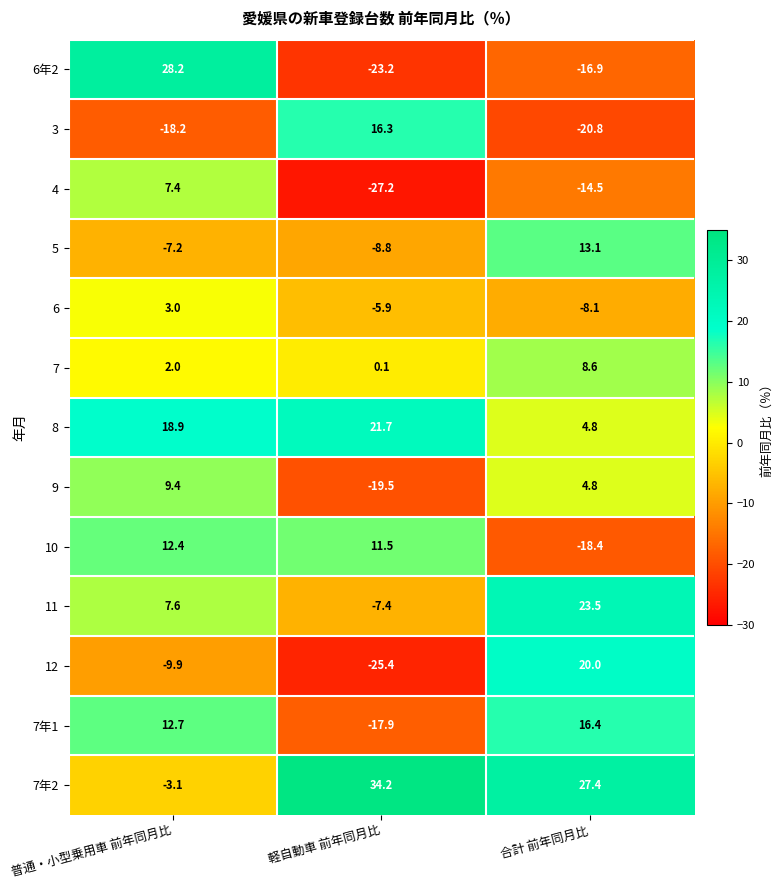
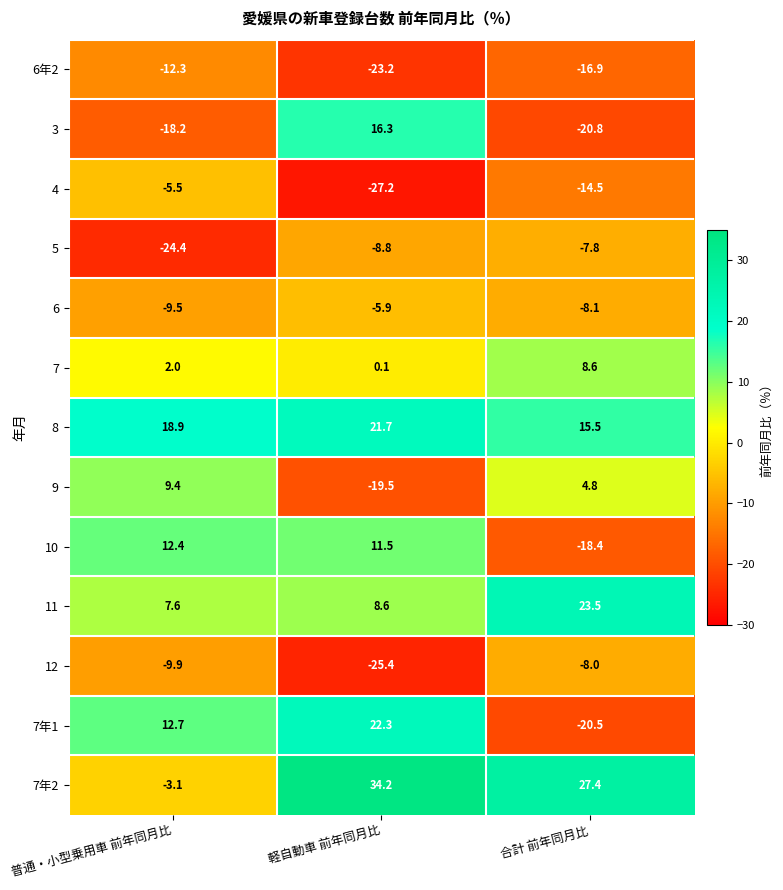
  {
    "6年2": {
-     "普通・小型乗用車 前年同月比": 28.2,
+     "普通・小型乗用車 前年同月比": -12.3,
      "軽自動車 前年同月比": -23.2,
      "合計 前年同月比": -16.9
    },
    "3": {
      "普通・小型乗用車 前年同月比": -18.2,
      "軽自動車 前年同月比": 16.3,
      "合計 前年同月比": -20.8
    },
    "4": {
-     "普通・小型乗用車 前年同月比": 7.4,
+     "普通・小型乗用車 前年同月比": -5.5,
      "軽自動車 前年同月比": -27.2,
      "合計 前年同月比": -14.5
    },
    "5": {
-     "普通・小型乗用車 前年同月比": -7.2,
+     "普通・小型乗用車 前年同月比": -24.4,
      "軽自動車 前年同月比": -8.8,
-     "合計 前年同月比": 13.1
+     "合計 前年同月比": -7.8
    },
    "6": {
-     "普通・小型乗用車 前年同月比": 3.0,
+     "普通・小型乗用車 前年同月比": -9.5,
      "軽自動車 前年同月比": -5.9,
      "合計 前年同月比": -8.1
    },
    "7": {
      "普通・小型乗用車 前年同月比": 2.0,
      "軽自動車 前年同月比": 0.1,
      "合計 前年同月比": 8.6
    },
    "8": {
      "普通・小型乗用車 前年同月比": 18.9,
      "軽自動車 前年同月比": 21.7,
-     "合計 前年同月比": 4.8
+     "合計 前年同月比": 15.5
    },
    "9": {
      "普通・小型乗用車 前年同月比": 9.4,
      "軽自動車 前年同月比": -19.5,
      "合計 前年同月比": 4.8
    },
    "10": {
      "普通・小型乗用車 前年同月比": 12.4,
      "軽自動車 前年同月比": 11.5,
      "合計 前年同月比": -18.4
    },
    "11": {
      "普通・小型乗用車 前年同月比": 7.6,
-     "軽自動車 前年同月比": -7.4,
+     "軽自動車 前年同月比": 8.6,
      "合計 前年同月比": 23.5
    },
    "12": {
      "普通・小型乗用車 前年同月比": -9.9,
      "軽自動車 前年同月比": -25.4,
-     "合計 前年同月比": 20.0
+     "合計 前年同月比": -8.0
    },
    "7年1": {
      "普通・小型乗用車 前年同月比": 12.7,
-     "軽自動車 前年同月比": -17.9,
-     "合計 前年同月比": 16.4
+     "軽自動車 前年同月比": 22.3,
+     "合計 前年同月比": -20.5
    },
    "7年2": {
      "普通・小型乗用車 前年同月比": -3.1,
      "軽自動車 前年同月比": 34.2,
      "合計 前年同月比": 27.4
    }
  }
